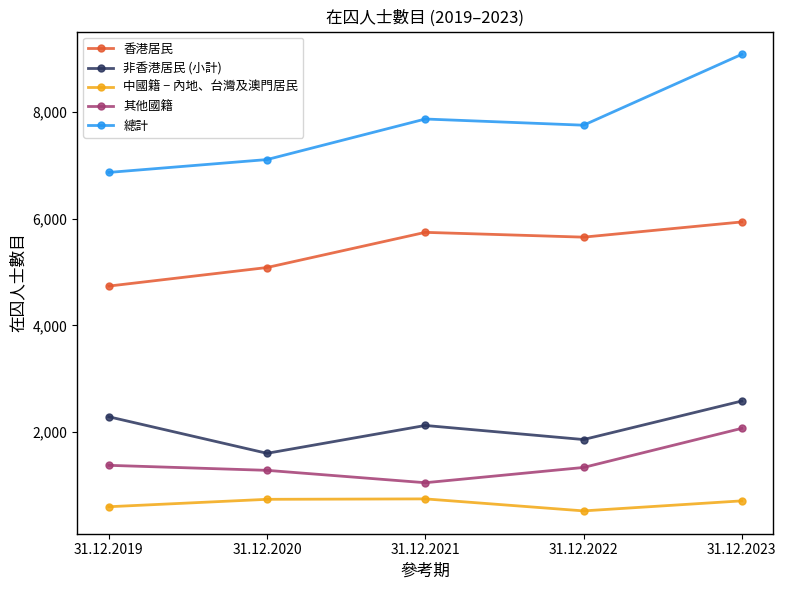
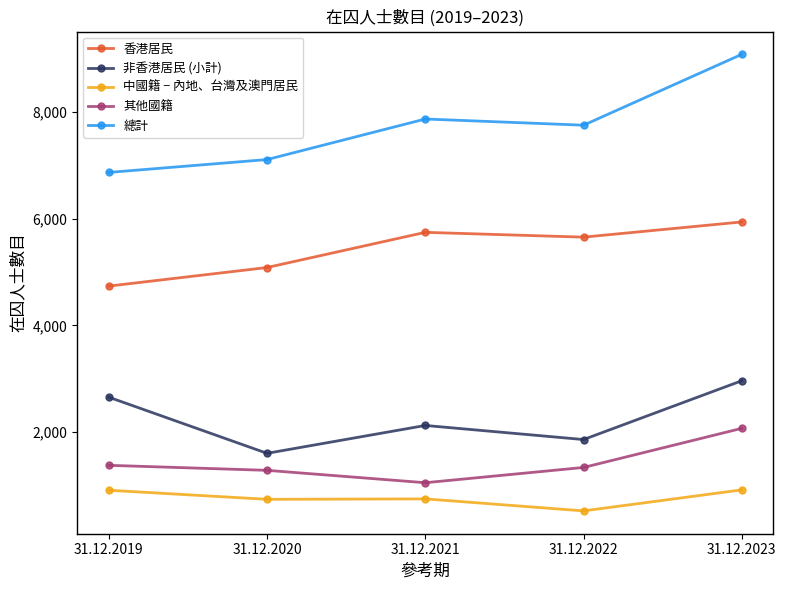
  {
    "香港居民": {
      "31.12.2019": "4,700",
      "31.12.2020": "5,100",
      "31.12.2021": "5,700",
      "31.12.2022": "5,700",
      "31.12.2023": "5,900"
    },
    "非香港居民 (小計)": {
-     "31.12.2019": "2,300",
+     "31.12.2019": "2,700",
      "31.12.2020": "1,600",
      "31.12.2021": "2,100",
      "31.12.2022": "1,900",
-     "31.12.2023": "2,600"
+     "31.12.2023": "3,000"
    },
    "中國籍 − 內地、台灣及澳門居民": {
-     "31.12.2019": "600",
+     "31.12.2019": "900",
      "31.12.2020": "700",
      "31.12.2021": "700",
      "31.12.2022": "500",
-     "31.12.2023": "700"
+     "31.12.2023": "900"
    },
    "其他國籍": {
      "31.12.2019": "1,400",
      "31.12.2020": "1,300",
      "31.12.2021": "1,100",
      "31.12.2022": "1,300",
      "31.12.2023": "2,100"
    },
    "總計": {
      "31.12.2019": "6,900",
      "31.12.2020": "7,100",
      "31.12.2021": "7,900",
      "31.12.2022": "7,800",
      "31.12.2023": "9,100"
    }
  }
